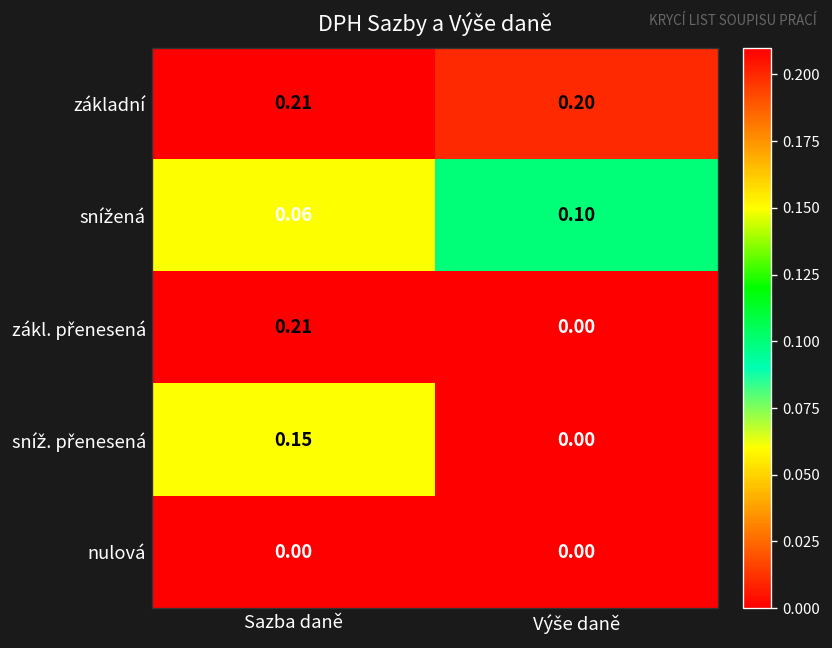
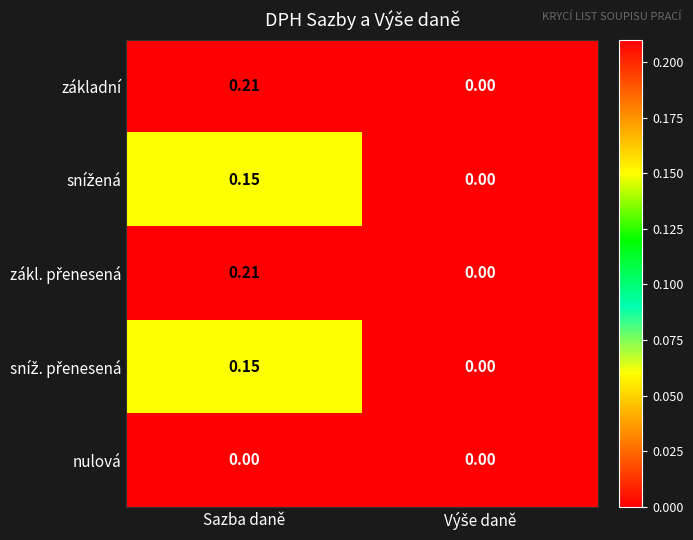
  {
    "základní": {
      "Sazba daně": 0.21,
-     "Výše daně": 0.20
+     "Výše daně": 0.00
    },
    "snížená": {
-     "Sazba daně": 0.06,
-     "Výše daně": 0.10
+     "Sazba daně": 0.15,
+     "Výše daně": 0.00
    },
    "zákl. přenesená": {
      "Sazba daně": 0.21,
      "Výše daně": 0.00
    },
    "sníž. přenesená": {
      "Sazba daně": 0.15,
      "Výše daně": 0.00
    },
    "nulová": {
      "Sazba daně": 0.00,
      "Výše daně": 0.00
    }
  }
